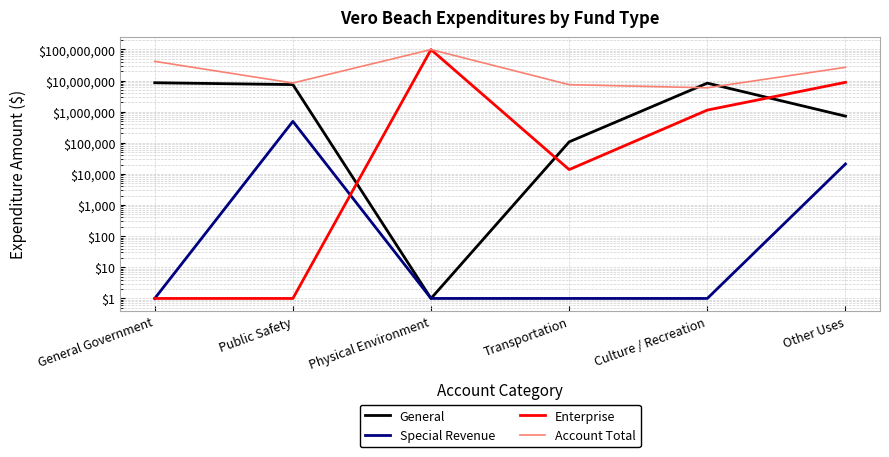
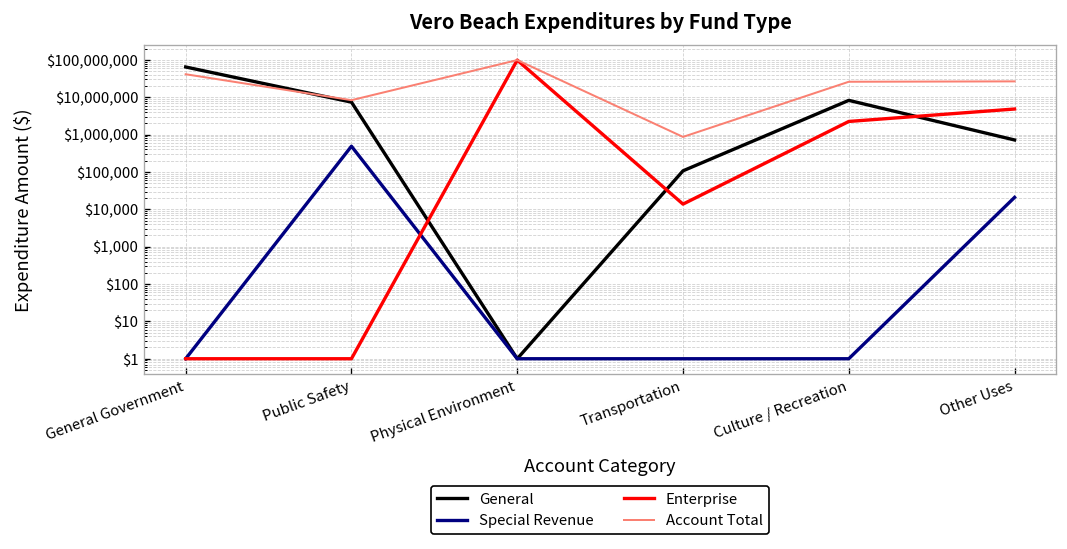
  {
    "General": {
-     "General Government": "$9,000,000",
+     "General Government": "$60,000,000",
      "Transportation": "$110,000",
      "Culture / Recreation": "$8,000,000",
      "Other Uses": "$700,000"
    },
    "Special Revenue": {
      "Public Safety": "$500,000",
      "Transportation": "$1",
      "Culture / Recreation": "$1",
      "Other Uses": "$20,000"
    },
    "Enterprise": {
      "Public Safety": "$1",
      "Transportation": "$10,000",
-     "Culture / Recreation": "$1,100,000",
-     "Other Uses": "$9,000,000"
+     "Culture / Recreation": "$2,000,000",
+     "Other Uses": "$5,000,000"
    },
    "Account Total": {
      "General Government": "$40,000,000",
-     "Transportation": "$7,000,000",
-     "Culture / Recreation": "$6,000,000",
+     "Transportation": "$900,000",
+     "Culture / Recreation": "$30,000,000",
      "Other Uses": "$30,000,000"
    }
  }
